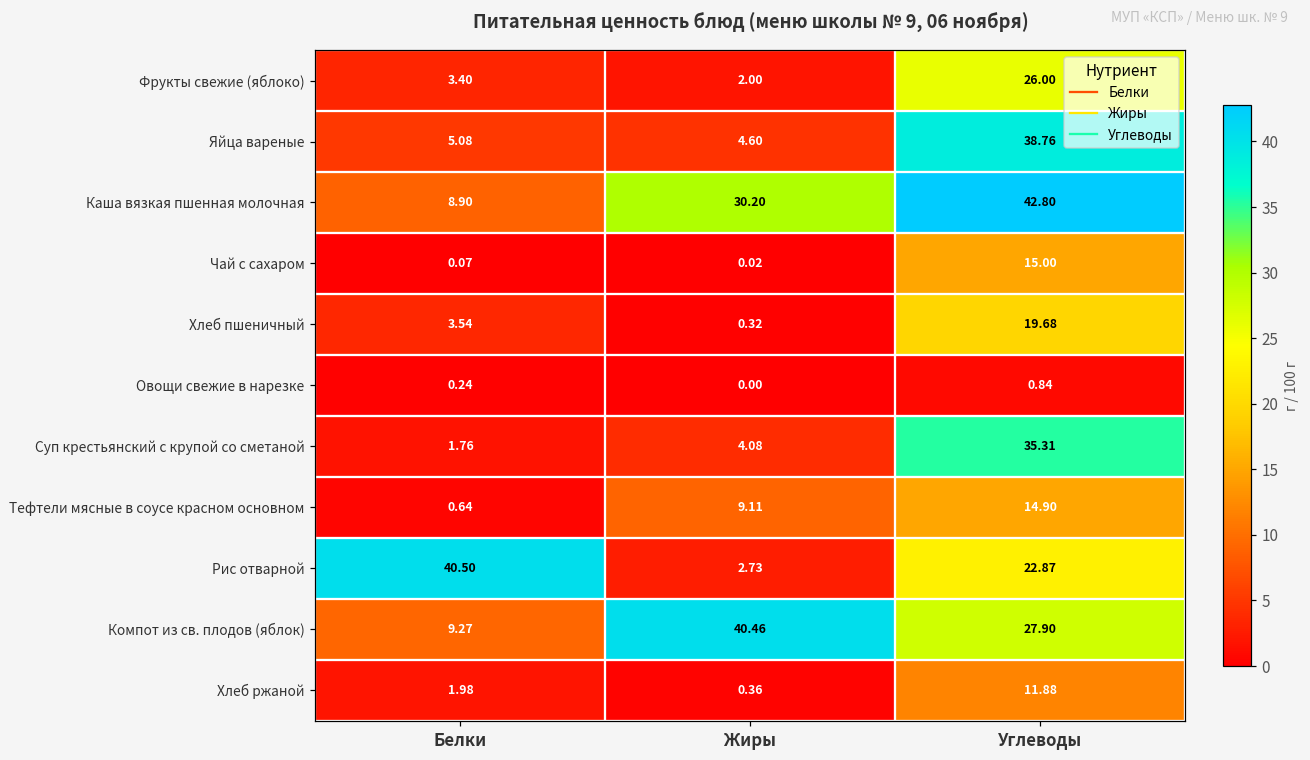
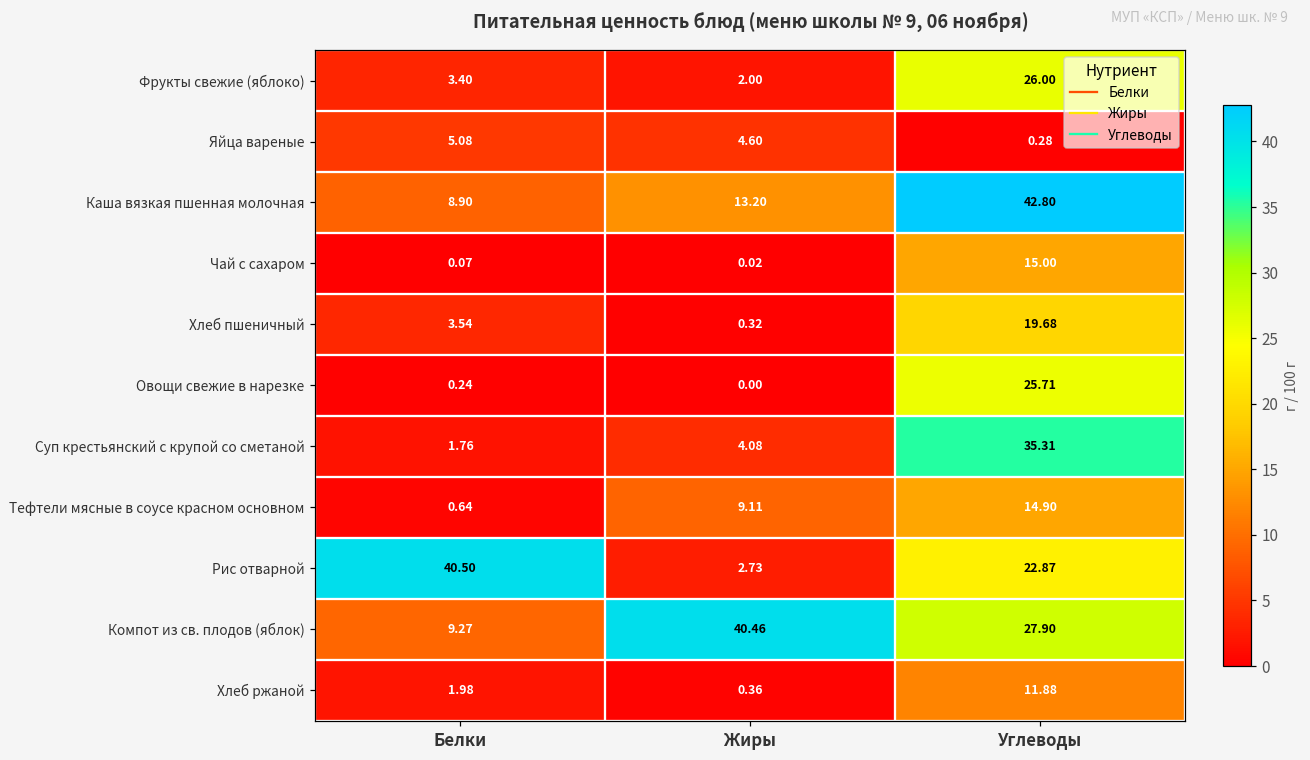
  {
    "Фрукты свежие (яблоко)": {
      "Белки": 3.40,
      "Жиры": 2.00,
      "Углеводы": 26.00
    },
    "Яйца вареные": {
      "Белки": 5.08,
      "Жиры": 4.60,
-     "Углеводы": 38.76
+     "Углеводы": 0.28
    },
    "Каша вязкая пшенная молочная": {
      "Белки": 8.90,
-     "Жиры": 30.20,
+     "Жиры": 13.20,
      "Углеводы": 42.80
    },
    "Чай с сахаром": {
      "Белки": 0.07,
      "Жиры": 0.02,
      "Углеводы": 15.00
    },
    "Хлеб пшеничный": {
      "Белки": 3.54,
      "Жиры": 0.32,
      "Углеводы": 19.68
    },
    "Овощи свежие в нарезке": {
      "Белки": 0.24,
      "Жиры": 0.00,
-     "Углеводы": 0.84
+     "Углеводы": 25.71
    },
    "Суп крестьянский с крупой со сметаной": {
      "Белки": 1.76,
      "Жиры": 4.08,
      "Углеводы": 35.31
    },
    "Тефтели мясные в соусе красном основном": {
      "Белки": 0.64,
      "Жиры": 9.11,
      "Углеводы": 14.90
    },
    "Рис отварной": {
      "Белки": 40.50,
      "Жиры": 2.73,
      "Углеводы": 22.87
    },
    "Компот из св. плодов (яблок)": {
      "Белки": 9.27,
      "Жиры": 40.46,
      "Углеводы": 27.90
    },
    "Хлеб ржаной": {
      "Белки": 1.98,
      "Жиры": 0.36,
      "Углеводы": 11.88
    }
  }
